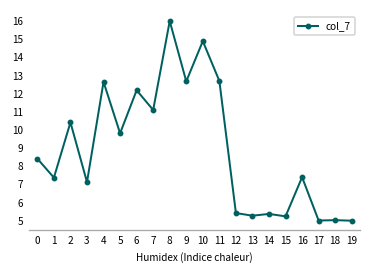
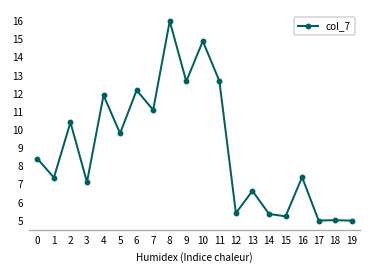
  {
    "0": 8.4,
    "1": 7.4,
    "2": 10.4,
    "3": 7.1,
-   "4": 12.6,
+   "4": 11.9,
    "5": 9.8,
    "6": 12.2,
    "7": 11.1,
    "8": 16.0,
    "9": 12.7,
    "10": 14.9,
    "11": 12.7,
    "12": 5.4,
-   "13": 5.3,
+   "13": 6.6,
    "14": 5.4,
    "15": 5.2,
    "16": 7.4,
    "17": 5.0,
    "18": 5.0,
    "19": 5.0
  }
